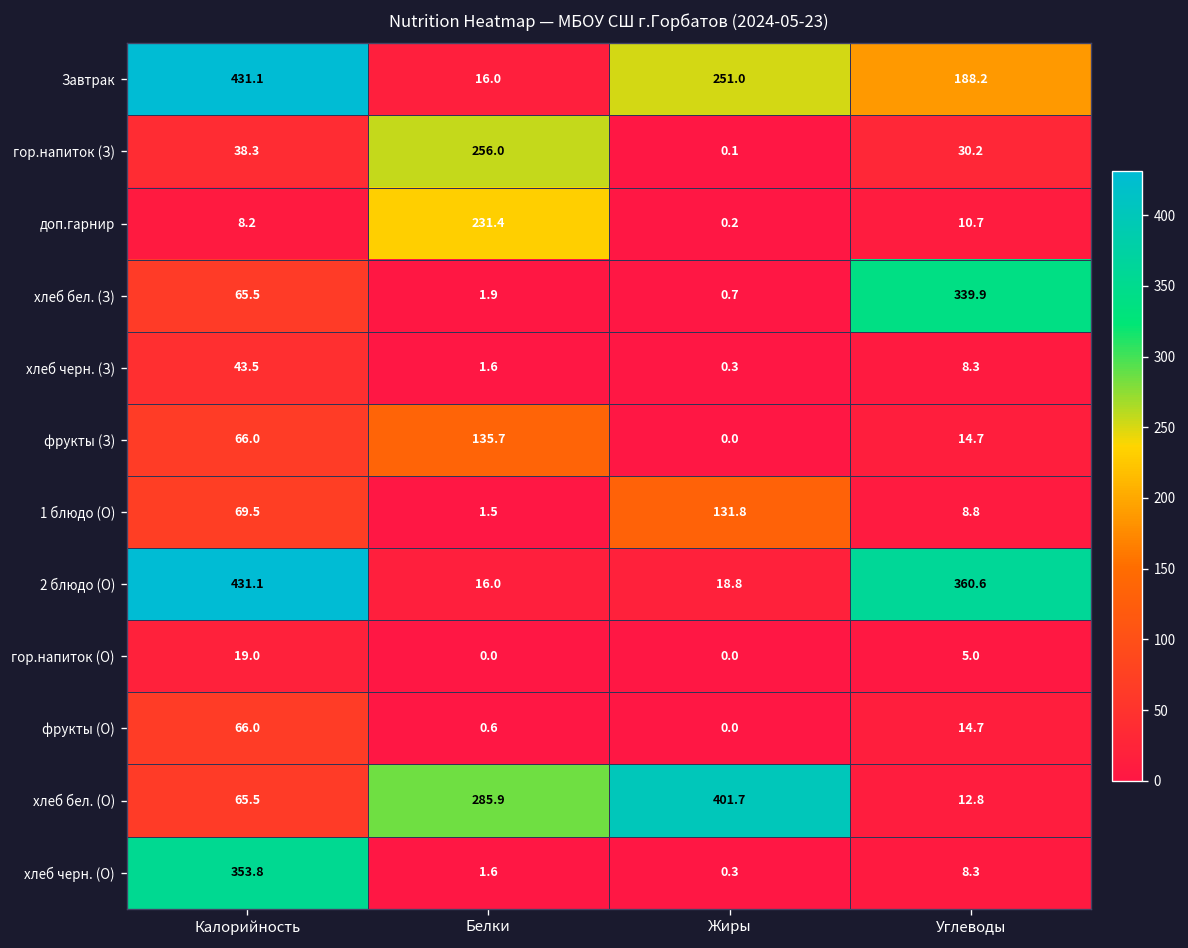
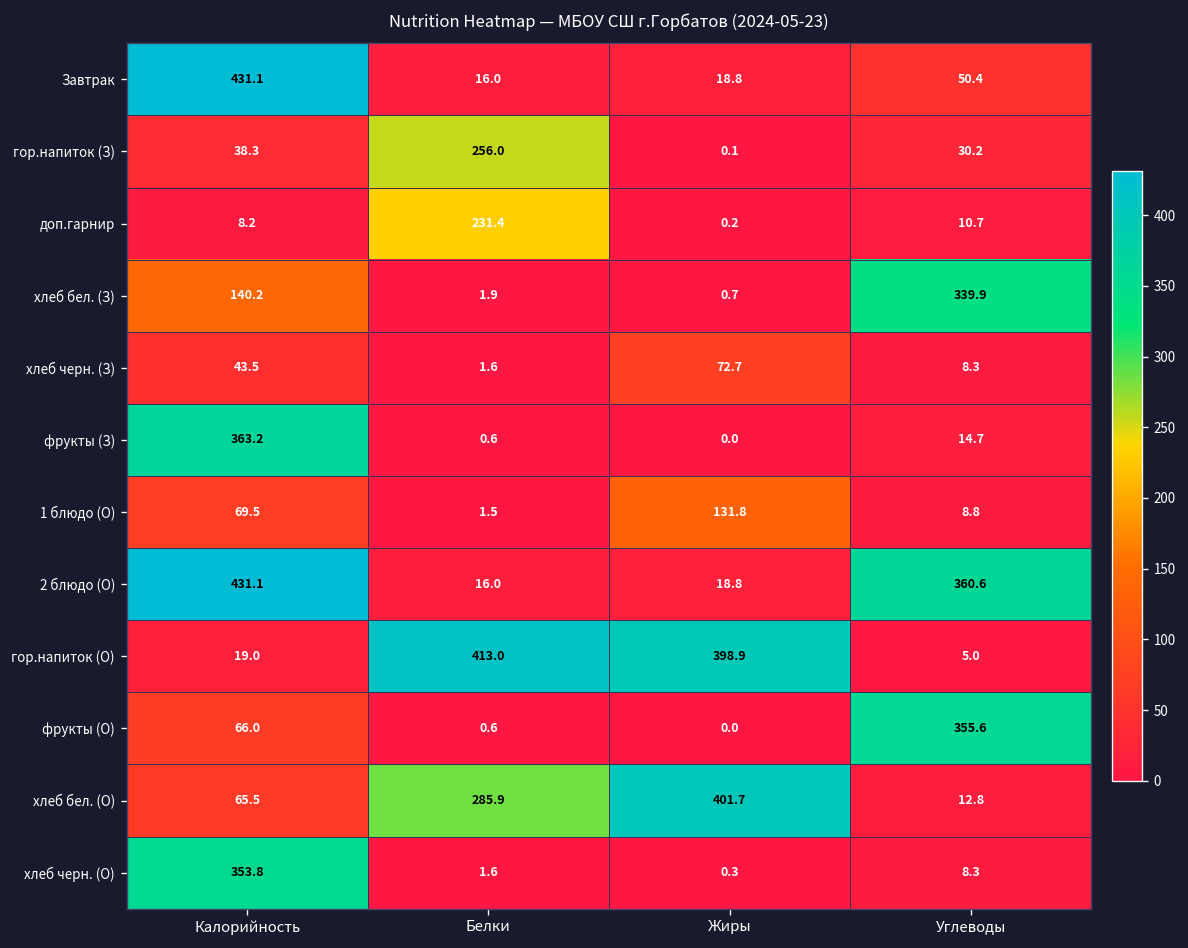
  {
    "Завтрак": {
      "Калорийность": 431.1,
      "Белки": 16.0,
-     "Жиры": 251.0,
-     "Углеводы": 188.2
+     "Жиры": 18.8,
+     "Углеводы": 50.4
    },
    "гор.напиток (З)": {
      "Калорийность": 38.3,
      "Белки": 256.0,
      "Жиры": 0.1,
      "Углеводы": 30.2
    },
    "доп.гарнир": {
      "Калорийность": 8.2,
      "Белки": 231.4,
      "Жиры": 0.2,
      "Углеводы": 10.7
    },
    "хлеб бел. (З)": {
-     "Калорийность": 65.5,
+     "Калорийность": 140.2,
      "Белки": 1.9,
      "Жиры": 0.7,
      "Углеводы": 339.9
    },
    "хлеб черн. (З)": {
      "Калорийность": 43.5,
      "Белки": 1.6,
-     "Жиры": 0.3,
+     "Жиры": 72.7,
      "Углеводы": 8.3
    },
    "фрукты (З)": {
-     "Калорийность": 66.0,
-     "Белки": 135.7,
+     "Калорийность": 363.2,
+     "Белки": 0.6,
      "Жиры": 0.0,
      "Углеводы": 14.7
    },
    "1 блюдо (О)": {
      "Калорийность": 69.5,
      "Белки": 1.5,
      "Жиры": 131.8,
      "Углеводы": 8.8
    },
    "2 блюдо (О)": {
      "Калорийность": 431.1,
      "Белки": 16.0,
      "Жиры": 18.8,
      "Углеводы": 360.6
    },
    "гор.напиток (О)": {
      "Калорийность": 19.0,
-     "Белки": 0.0,
-     "Жиры": 0.0,
+     "Белки": 413.0,
+     "Жиры": 398.9,
      "Углеводы": 5.0
    },
    "фрукты (О)": {
      "Калорийность": 66.0,
      "Белки": 0.6,
      "Жиры": 0.0,
-     "Углеводы": 14.7
+     "Углеводы": 355.6
    },
    "хлеб бел. (О)": {
      "Калорийность": 65.5,
      "Белки": 285.9,
      "Жиры": 401.7,
      "Углеводы": 12.8
    },
    "хлеб черн. (О)": {
      "Калорийность": 353.8,
      "Белки": 1.6,
      "Жиры": 0.3,
      "Углеводы": 8.3
    }
  }
